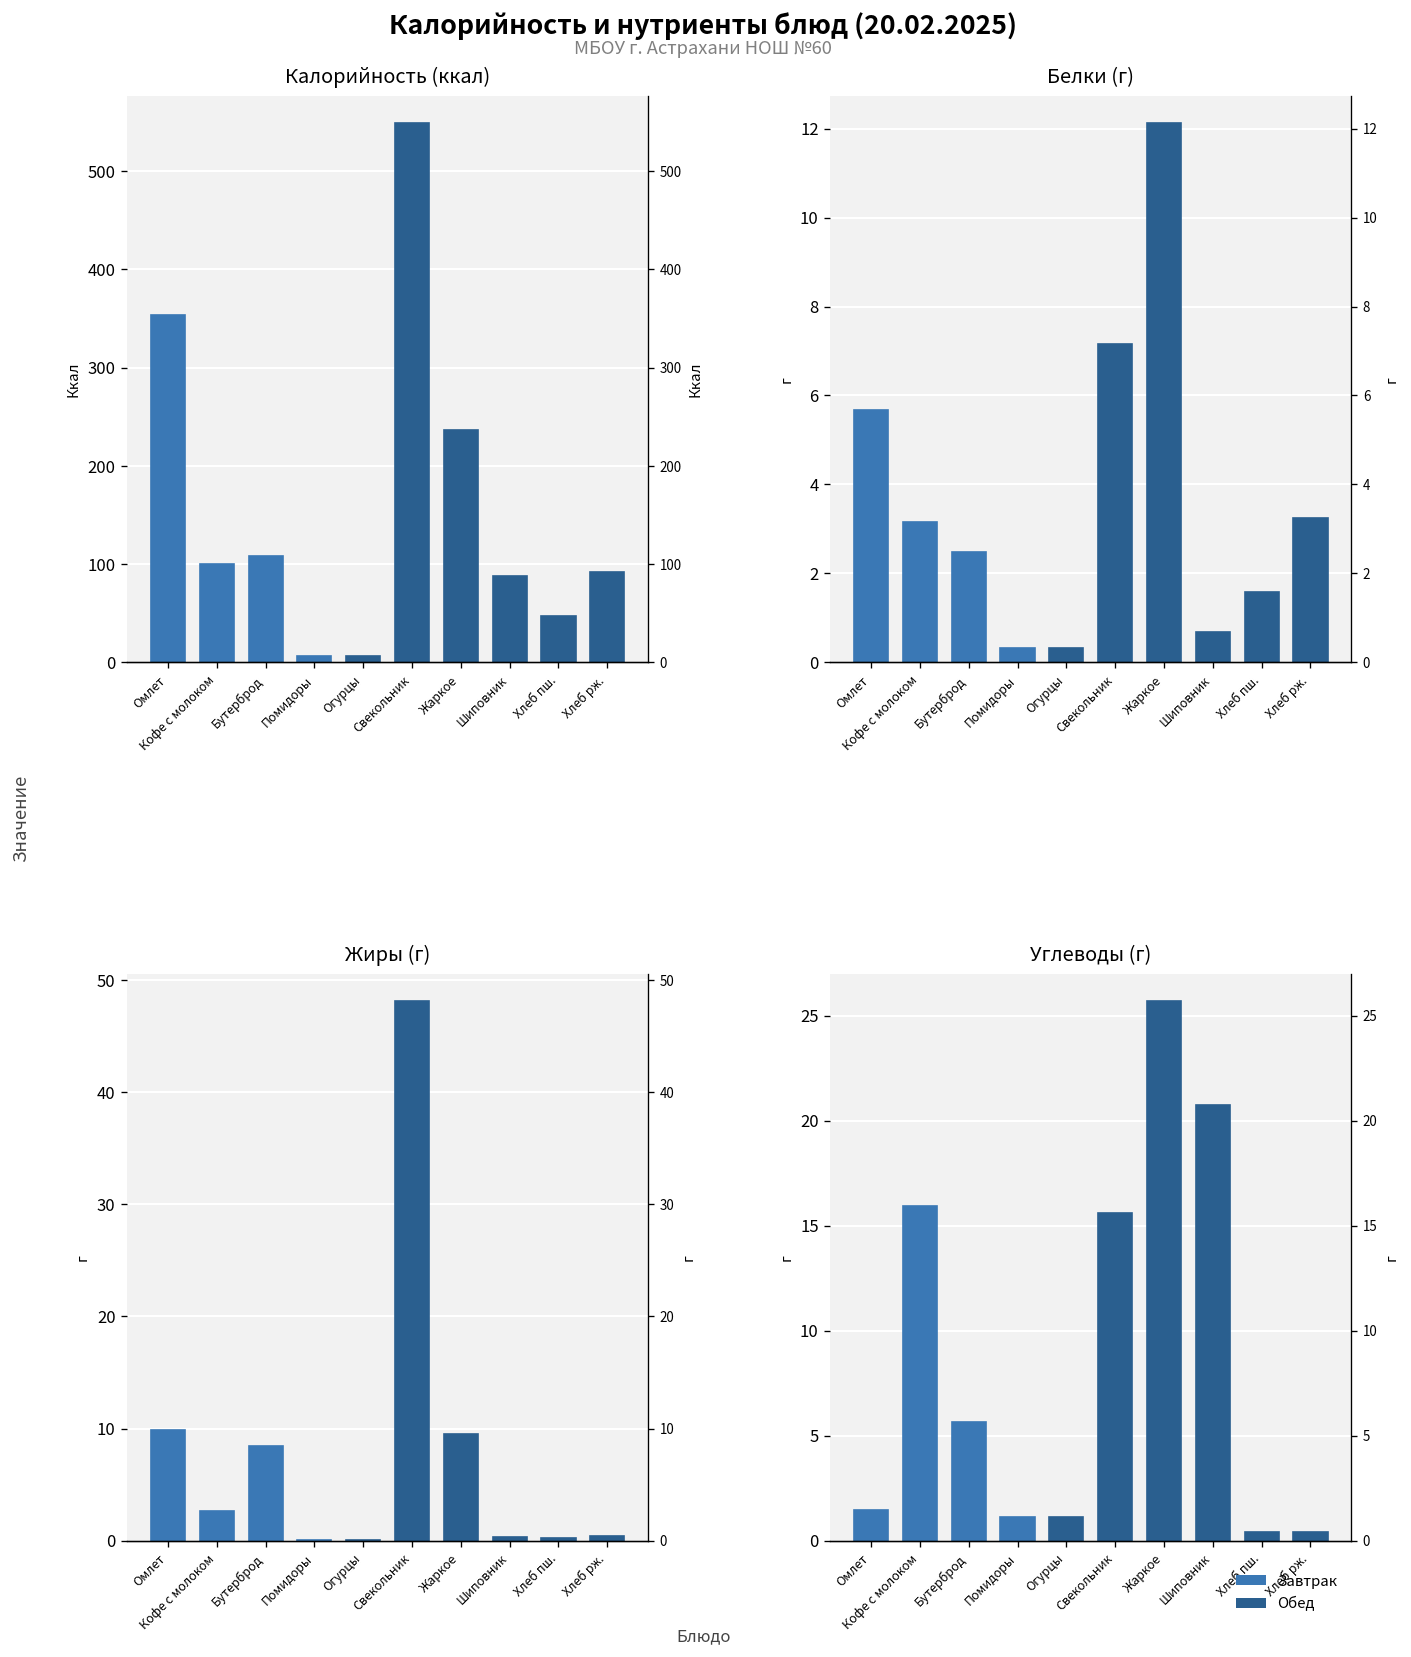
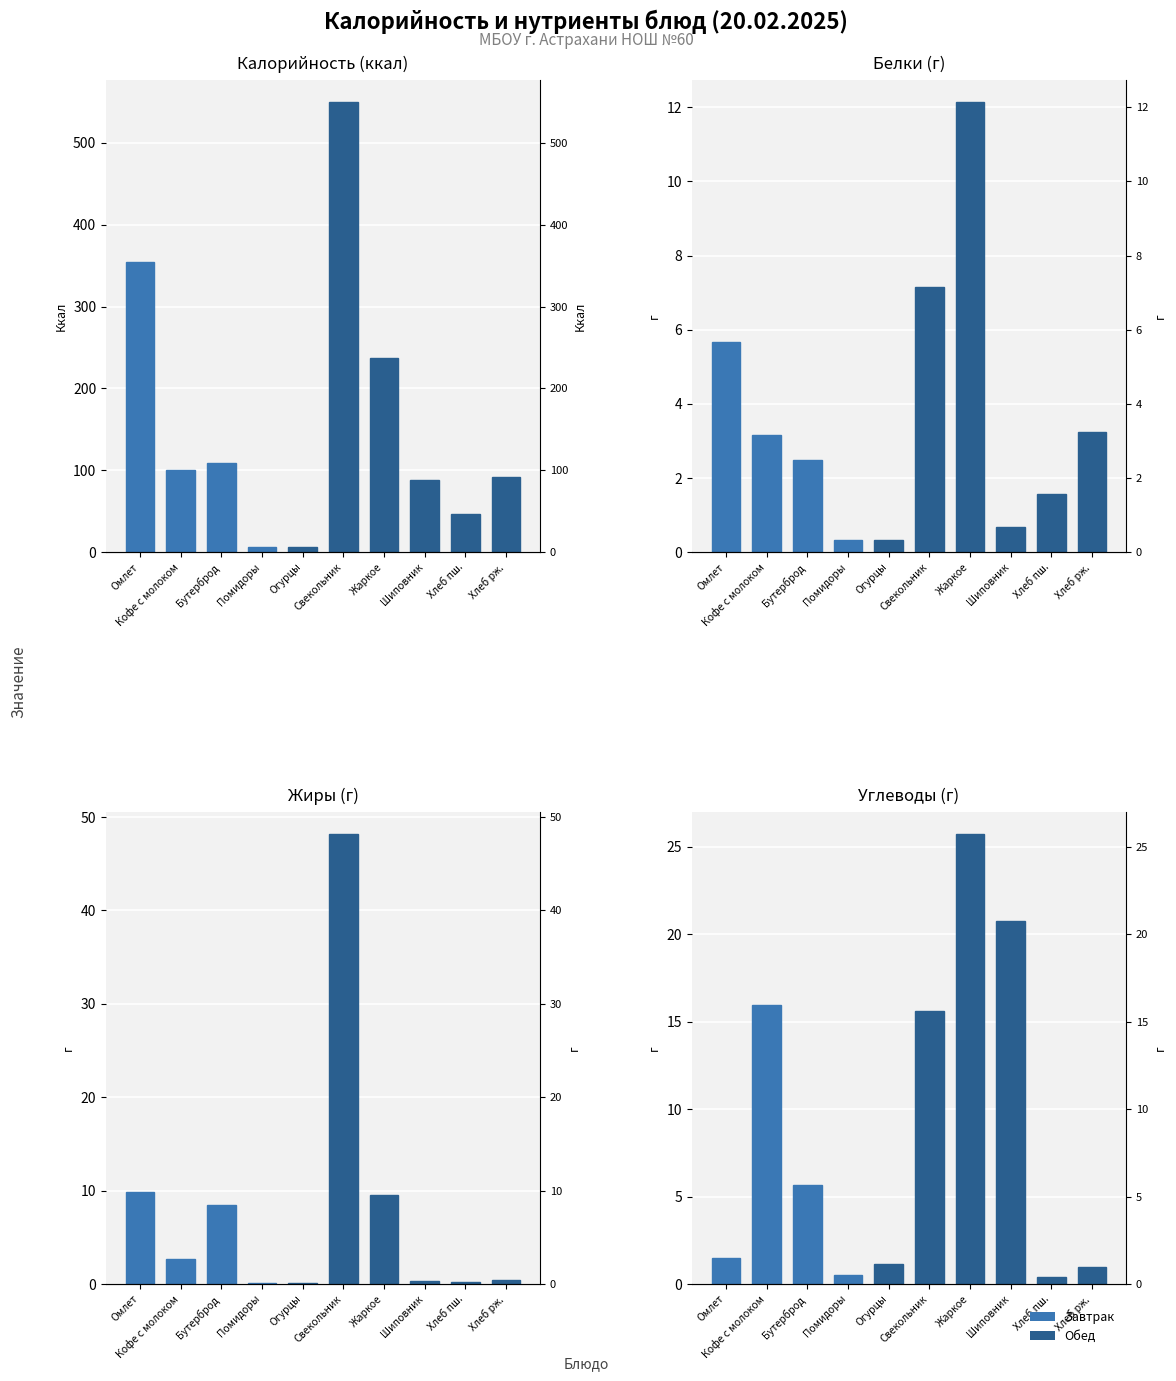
  {
    "Калорийность (ккал)": {
      "Омлет": 350,
      "Кофе с молоком": 100,
      "Бутерброд": 110,
      "Помидоры": 10,
      "Огурцы": 10,
      "Свекольник": 550,
      "Жаркое": 240,
      "Шиповник": 90,
      "Хлеб пш.": 50,
      "Хлеб рж.": 90
    },
    "Белки (г)": {
      "Омлет": 5.7,
      "Кофе с молоком": 3.2,
      "Бутерброд": 2.5,
      "Помидоры": 0.3,
      "Огурцы": 0.3,
      "Свекольник": 7.2,
      "Жаркое": 12.1,
      "Шиповник": 0.7,
      "Хлеб пш.": 1.6,
      "Хлеб рж.": 3.2
    },
    "Жиры (г)": {
      "Омлет": 10,
      "Кофе с молоком": 3,
      "Бутерброд": 8,
      "Свекольник": 48,
      "Жаркое": 10,
      "Шиповник": 0,
      "Хлеб рж.": 0
    },
    "Углеводы (г)": {
      "Омлет": 1.5,
      "Кофе с молоком": 15.9,
      "Бутерброд": 5.7,
-     "Помидоры": 1.1,
+     "Помидоры": 0.5,
      "Огурцы": 1.1,
      "Свекольник": 15.6,
      "Жаркое": 25.7,
      "Шиповник": 20.8,
      "Хлеб пш.": 0.4,
-     "Хлеб рж.": 0.4
+     "Хлеб рж.": 1.0
    }
  }
